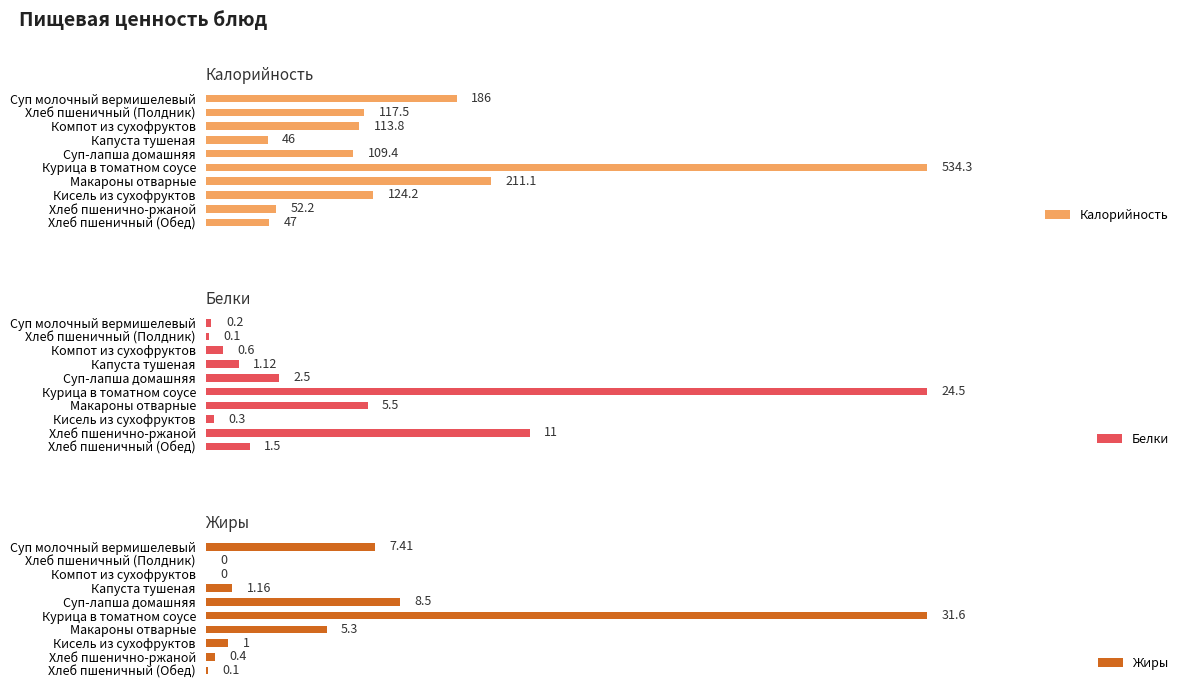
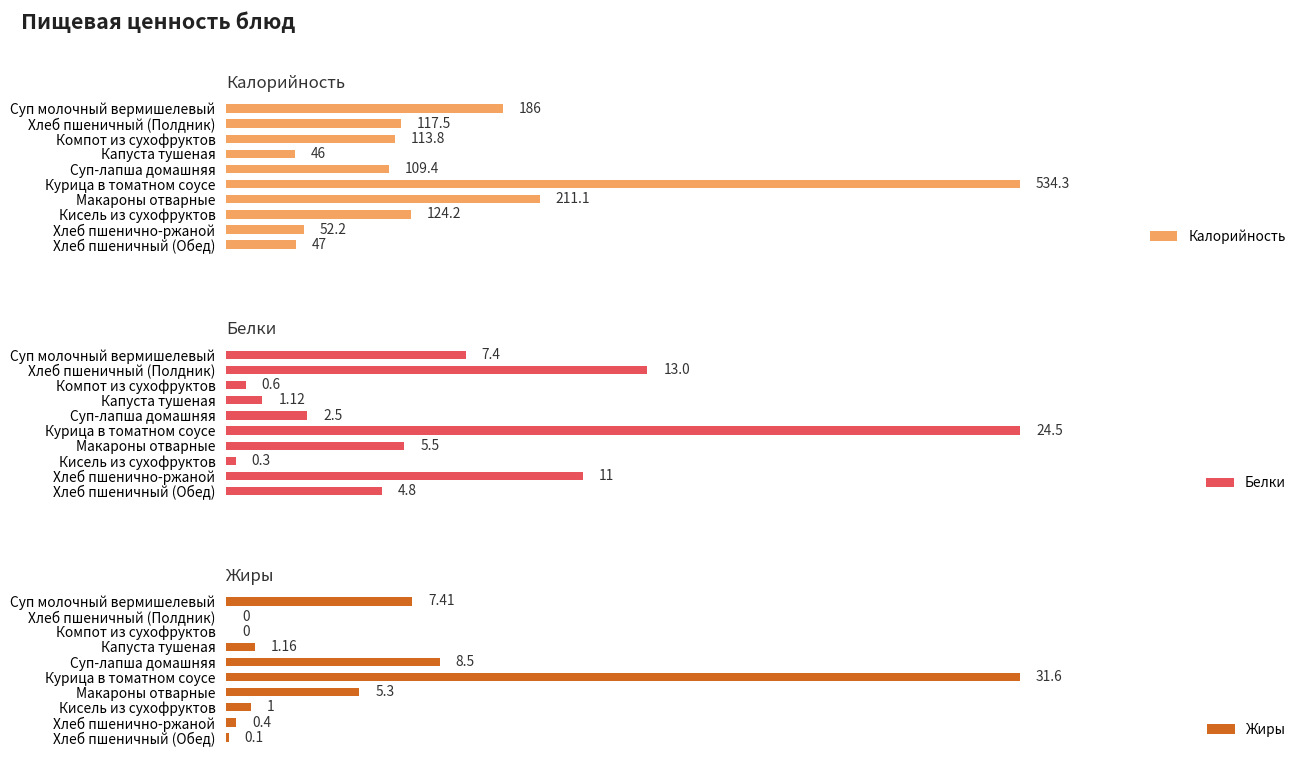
  {
    "Калорийность": {
      "Суп молочный вермишелевый": 186,
      "Хлеб пшеничный (Полдник)": 117.5,
      "Компот из сухофруктов": 113.8,
      "Капуста тушеная": 46,
      "Суп-лапша домашняя": 109.4,
      "Курица в томатном соусе": 534.3,
      "Макароны отварные": 211.1,
      "Кисель из сухофруктов": 124.2,
      "Хлеб пшенично-ржаной": 52.2,
      "Хлеб пшеничный (Обед)": 47
    },
    "Белки": {
-     "Суп молочный вермишелевый": 0.2,
-     "Хлеб пшеничный (Полдник)": 0.1,
+     "Суп молочный вермишелевый": 7.4,
+     "Хлеб пшеничный (Полдник)": 13.0,
      "Компот из сухофруктов": 0.6,
      "Капуста тушеная": 1.12,
      "Суп-лапша домашняя": 2.5,
      "Курица в томатном соусе": 24.5,
      "Макароны отварные": 5.5,
      "Кисель из сухофруктов": 0.3,
      "Хлеб пшенично-ржаной": 11,
-     "Хлеб пшеничный (Обед)": 1.5
+     "Хлеб пшеничный (Обед)": 4.8
    },
    "Жиры": {
      "Суп молочный вермишелевый": 7.41,
      "Хлеб пшеничный (Полдник)": 0,
      "Компот из сухофруктов": 0,
      "Капуста тушеная": 1.16,
      "Суп-лапша домашняя": 8.5,
      "Курица в томатном соусе": 31.6,
      "Макароны отварные": 5.3,
      "Кисель из сухофруктов": 1,
      "Хлеб пшенично-ржаной": 0.4,
      "Хлеб пшеничный (Обед)": 0.1
    }
  }
